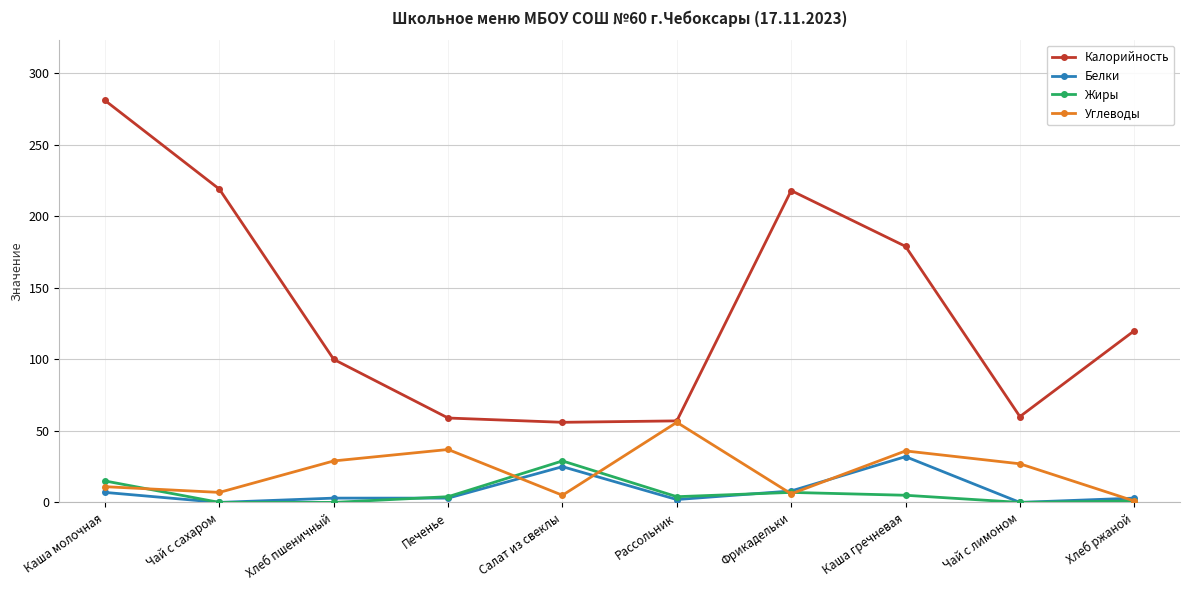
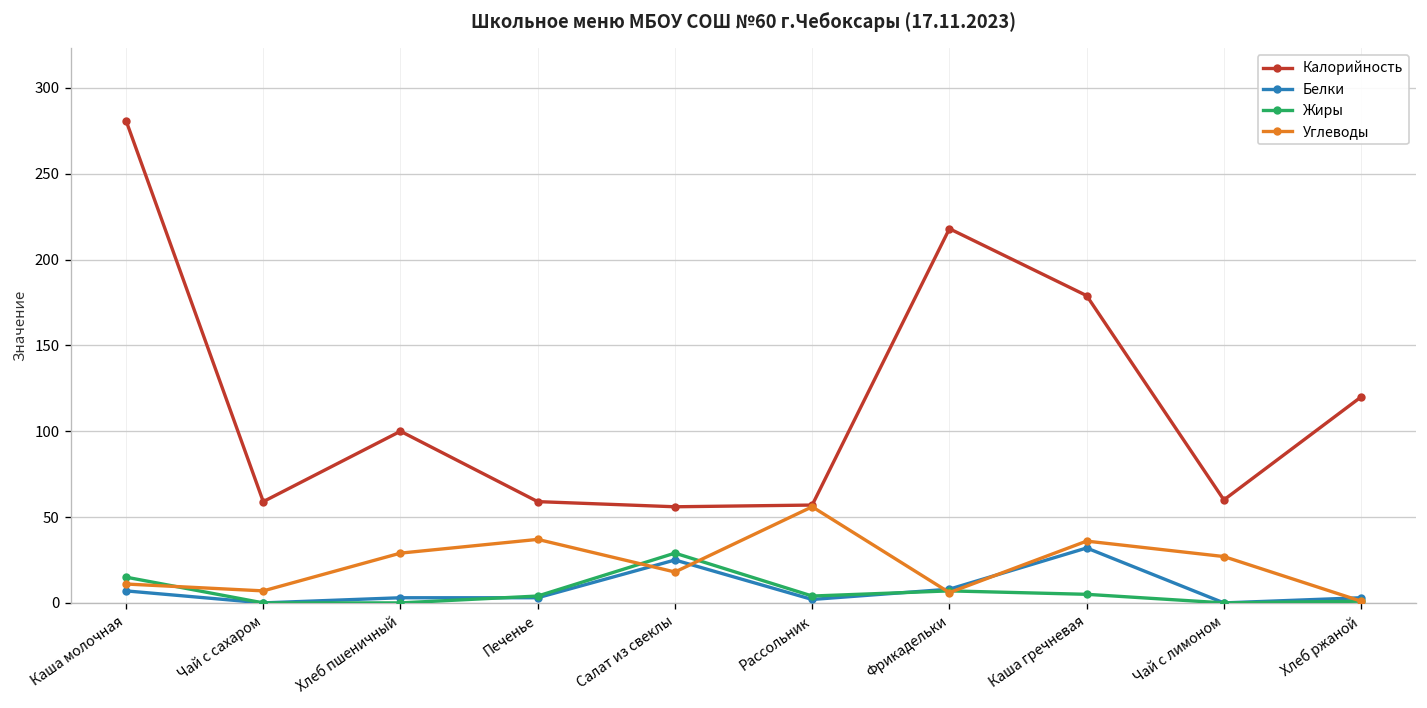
  {
    "Калорийность": {
      "Каша молочная": 281,
-     "Чай с сахаром": 219,
+     "Чай с сахаром": 59,
      "Хлеб пшеничный": 100,
      "Печенье": 59,
      "Салат из свеклы": 56,
      "Фрикадельки": 218,
      "Каша гречневая": 179,
      "Чай с лимоном": 60,
      "Хлеб ржаной": 120
    },
    "Белки": {
      "Каша молочная": 7,
      "Хлеб пшеничный": 3,
      "Салат из свеклы": 25,
      "Рассольник": 2,
      "Каша гречневая": 32,
      "Хлеб ржаной": 3
    },
    "Жиры": {
      "Каша молочная": 15,
      "Хлеб пшеничный": 0,
      "Салат из свеклы": 29,
      "Рассольник": 4,
      "Каша гречневая": 5
    },
    "Углеводы": {
      "Каша молочная": 11,
      "Чай с сахаром": 7,
      "Хлеб пшеничный": 29,
      "Печенье": 37,
-     "Салат из свеклы": 5,
+     "Салат из свеклы": 18,
      "Каша гречневая": 36,
      "Чай с лимоном": 27
    }
  }
